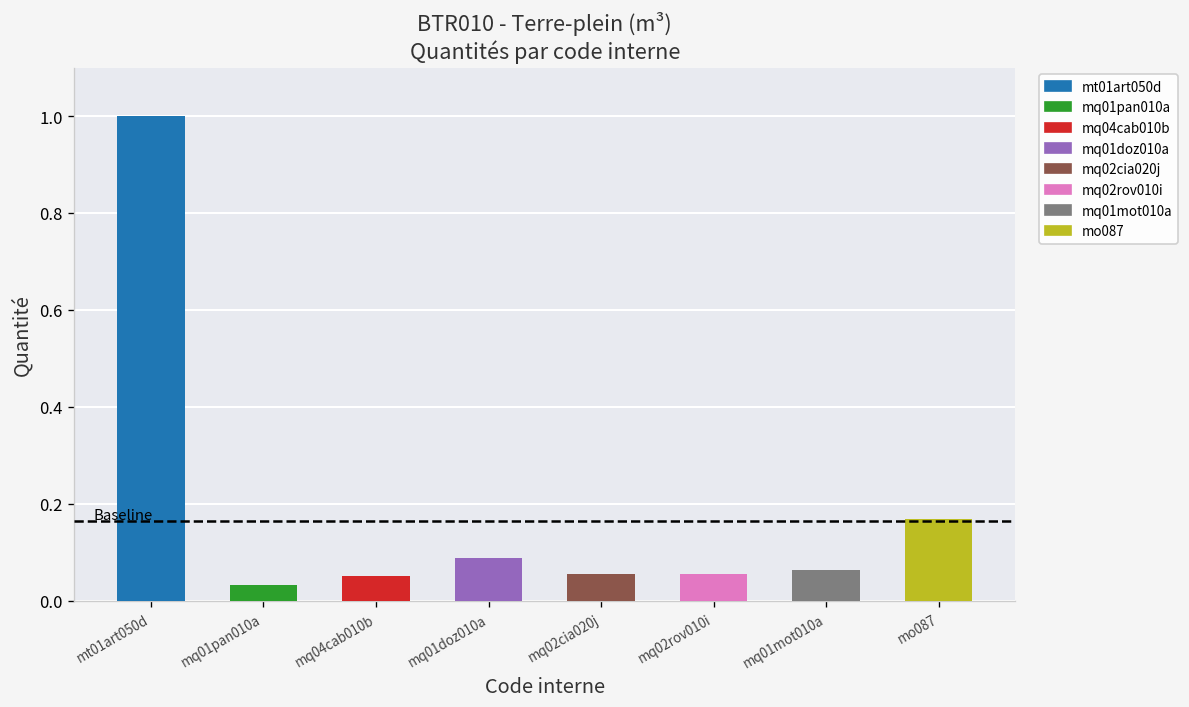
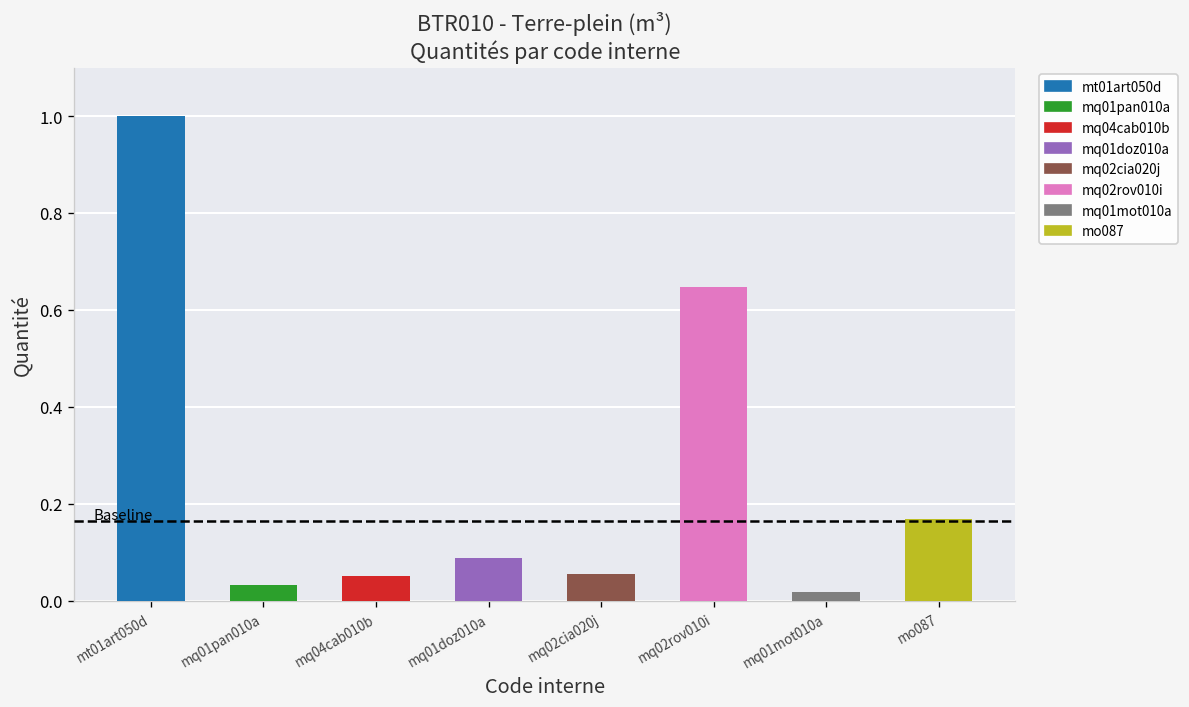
  {
    "mt01art050d": 1.00,
    "mq01pan010a": 0.03,
    "mq04cab010b": 0.05,
    "mq01doz010a": 0.09,
    "mq02cia020j": 0.06,
-   "mq02rov010i": 0.06,
-   "mq01mot010a": 0.06,
+   "mq02rov010i": 0.65,
+   "mq01mot010a": 0.02,
    "mo087": 0.17
  }
